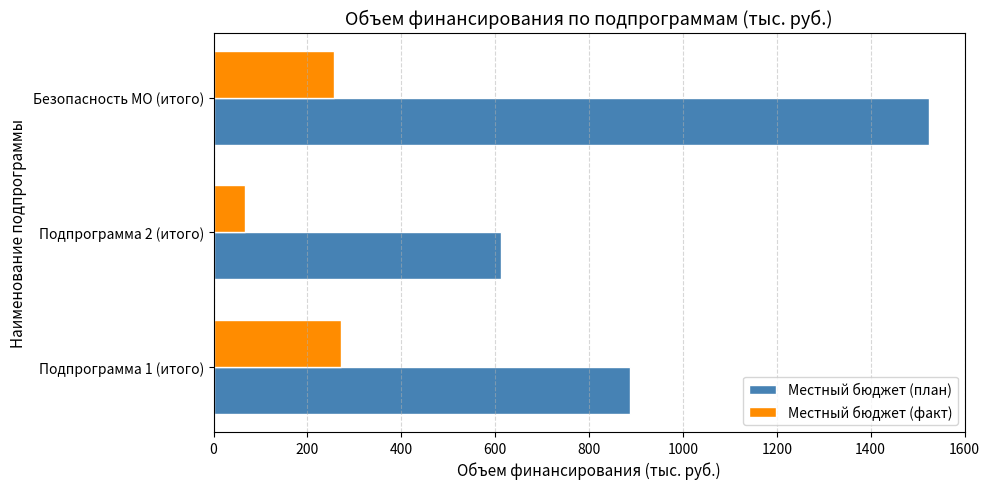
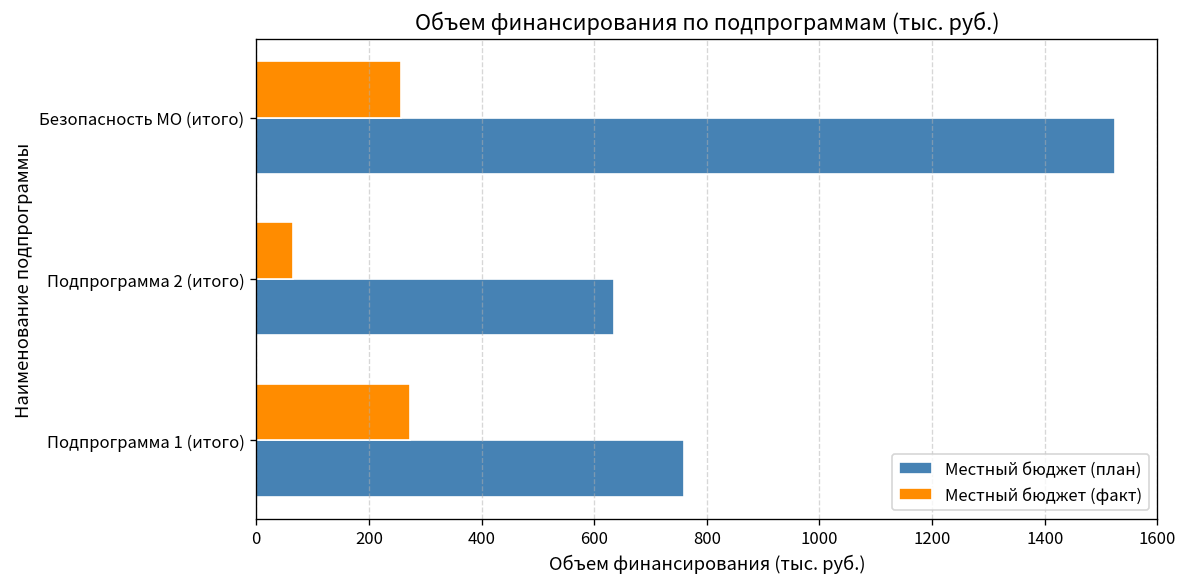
  {
    "Местный бюджет (план)": {
      "Безопасность МО (итого)": 1520,
-     "Подпрограмма 2 (итого)": 610,
-     "Подпрограмма 1 (итого)": 890
+     "Подпрограмма 2 (итого)": 640,
+     "Подпрограмма 1 (итого)": 760
    },
    "Местный бюджет (факт)": {
      "Безопасность МО (итого)": 260,
      "Подпрограмма 2 (итого)": 70,
      "Подпрограмма 1 (итого)": 270
    }
  }
